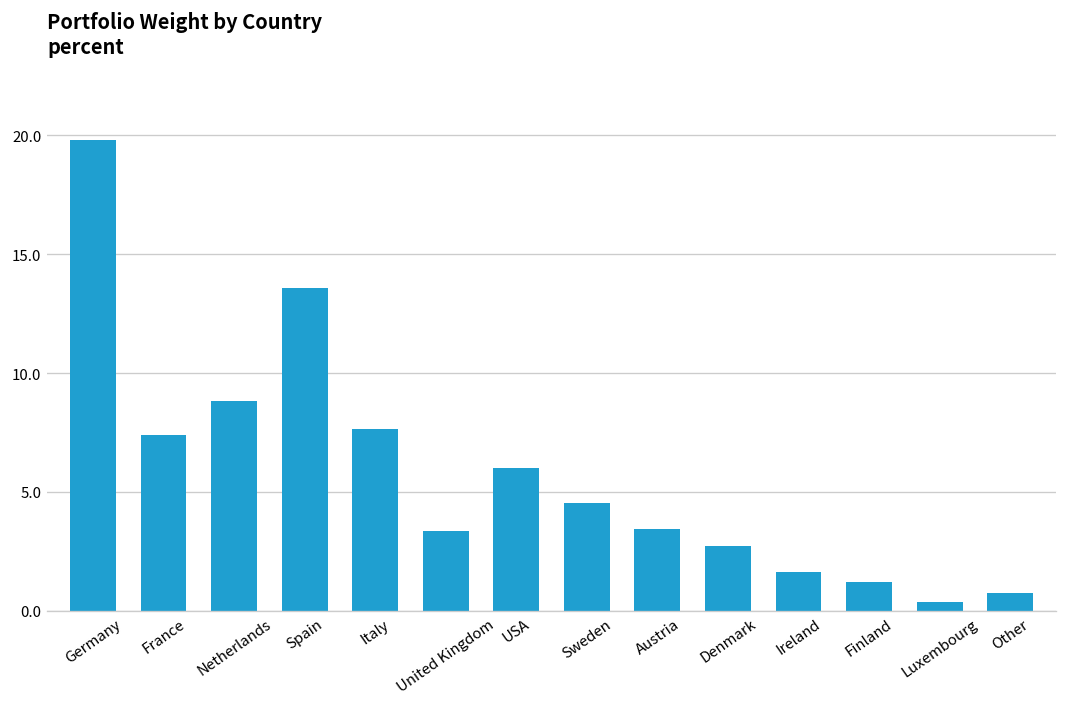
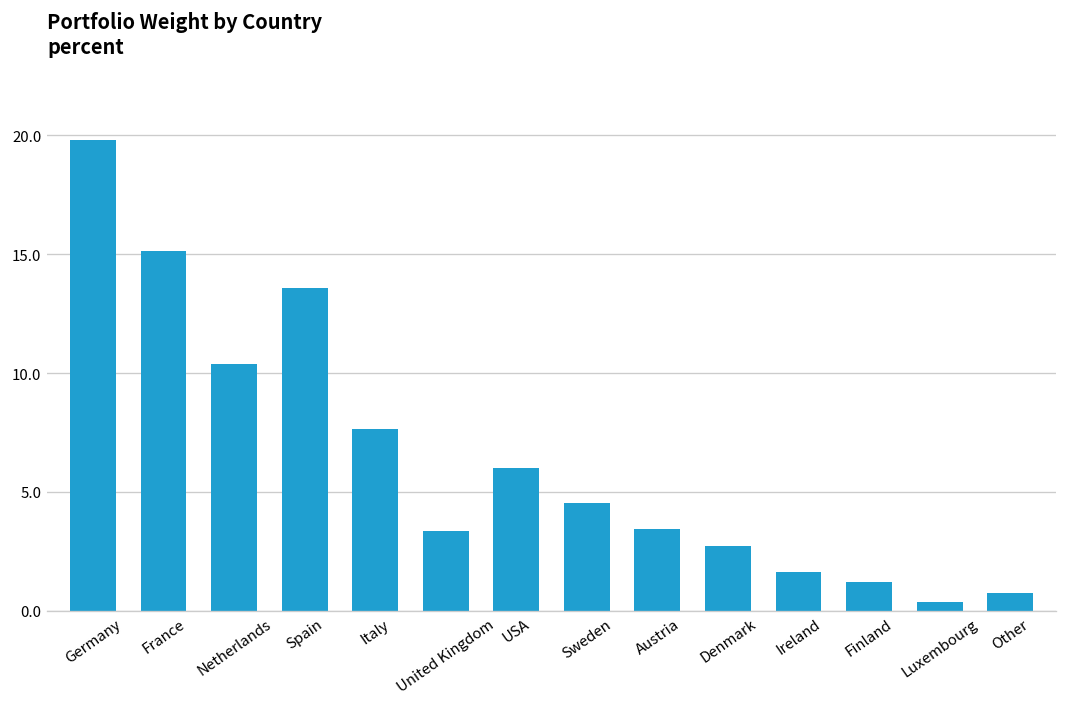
  {
    "Germany": 19.8,
-   "France": 7.4,
-   "Netherlands": 8.8,
+   "France": 15.1,
+   "Netherlands": 10.4,
    "Spain": 13.6,
    "Italy": 7.7,
    "United Kingdom": 3.3,
    "USA": 6.0,
    "Sweden": 4.5,
    "Austria": 3.4,
    "Denmark": 2.7,
    "Ireland": 1.6,
    "Finland": 1.2,
    "Luxembourg": 0.4,
    "Other": 0.8
  }
